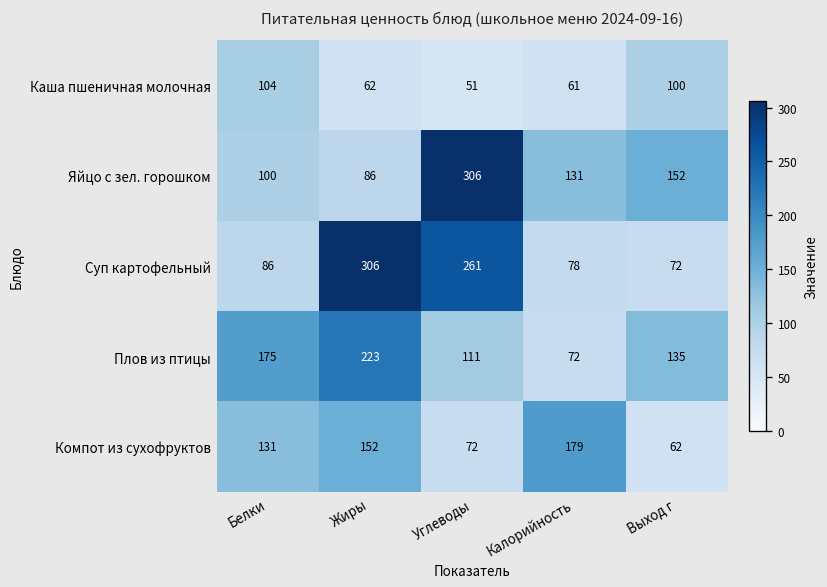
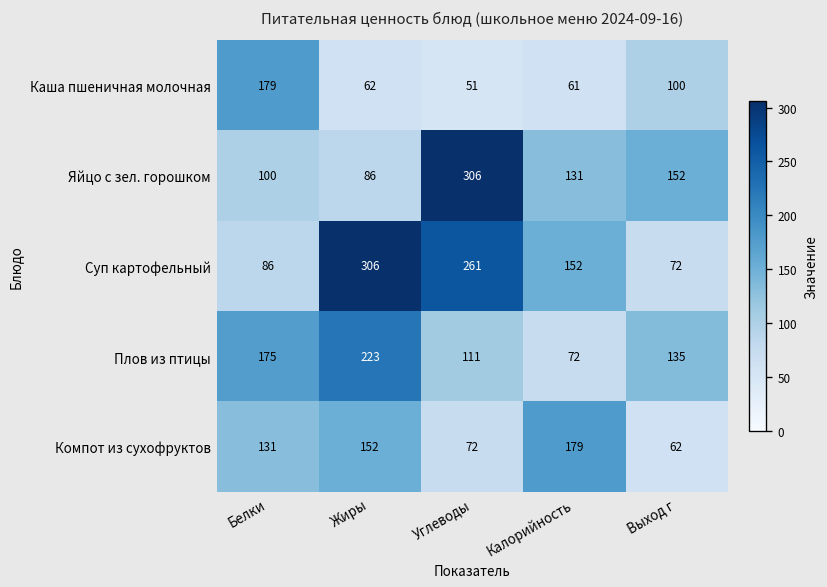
  {
    "Каша пшеничная молочная": {
-     "Белки": 104,
+     "Белки": 179,
      "Жиры": 62,
      "Углеводы": 51,
      "Калорийность": 61,
      "Выход г": 100
    },
    "Яйцо с зел. горошком": {
      "Белки": 100,
      "Жиры": 86,
      "Углеводы": 306,
      "Калорийность": 131,
      "Выход г": 152
    },
    "Суп картофельный": {
      "Белки": 86,
      "Жиры": 306,
      "Углеводы": 261,
-     "Калорийность": 78,
+     "Калорийность": 152,
      "Выход г": 72
    },
    "Плов из птицы": {
      "Белки": 175,
      "Жиры": 223,
      "Углеводы": 111,
      "Калорийность": 72,
      "Выход г": 135
    },
    "Компот из сухофруктов": {
      "Белки": 131,
      "Жиры": 152,
      "Углеводы": 72,
      "Калорийность": 179,
      "Выход г": 62
    }
  }
